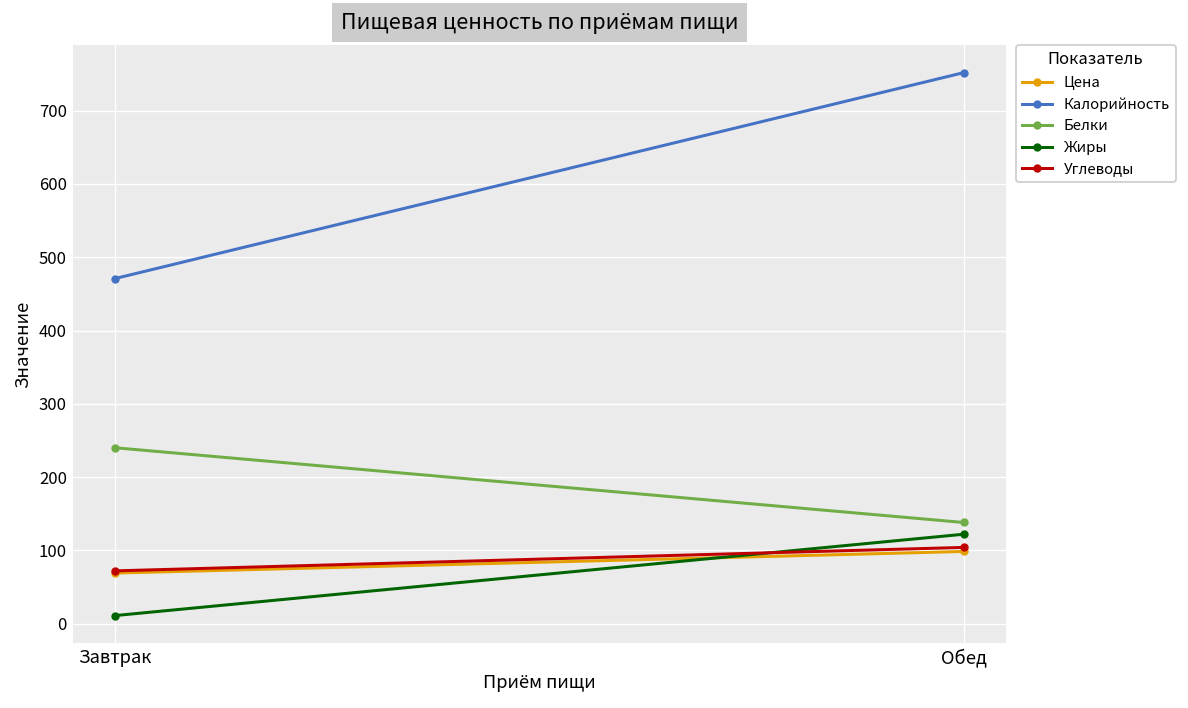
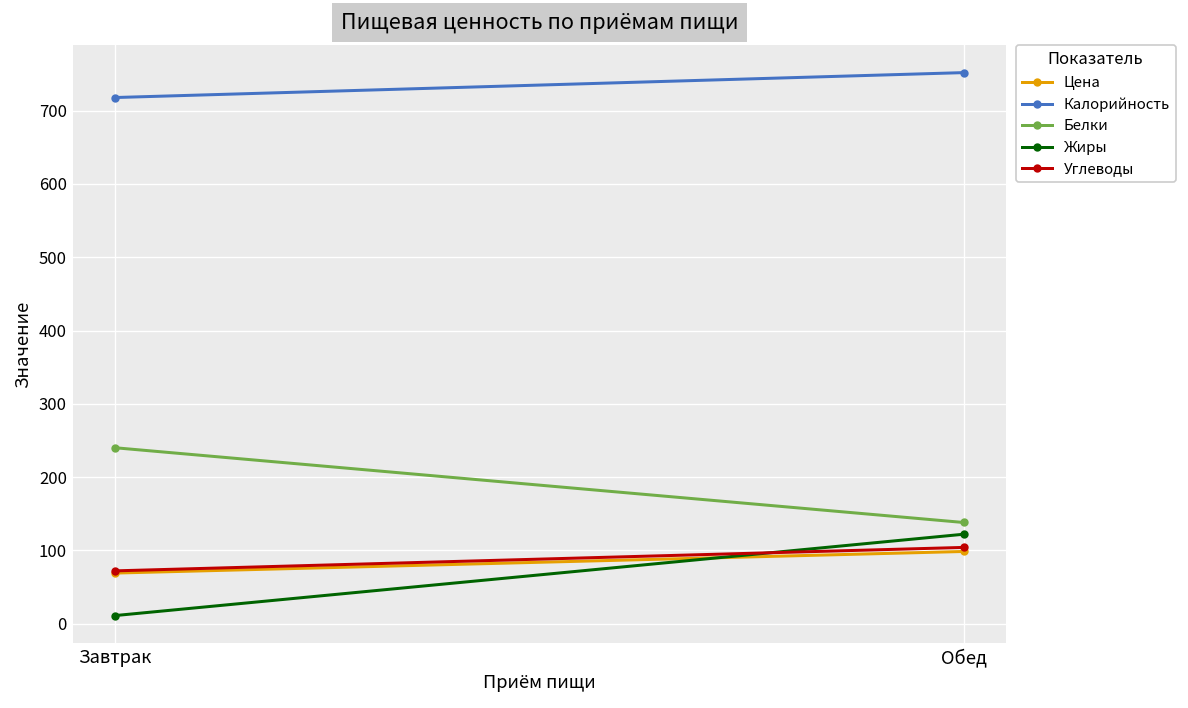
  {
    "Цена": {
      "Обед": 100
    },
    "Калорийность": {
-     "Завтрак": 470,
+     "Завтрак": 720,
      "Обед": 750
    },
    "Белки": {
      "Завтрак": 240,
      "Обед": 140
    },
    "Жиры": {
      "Завтрак": 10,
      "Обед": 120
    },
    "Углеводы": {
      "Обед": 100
    }
  }
